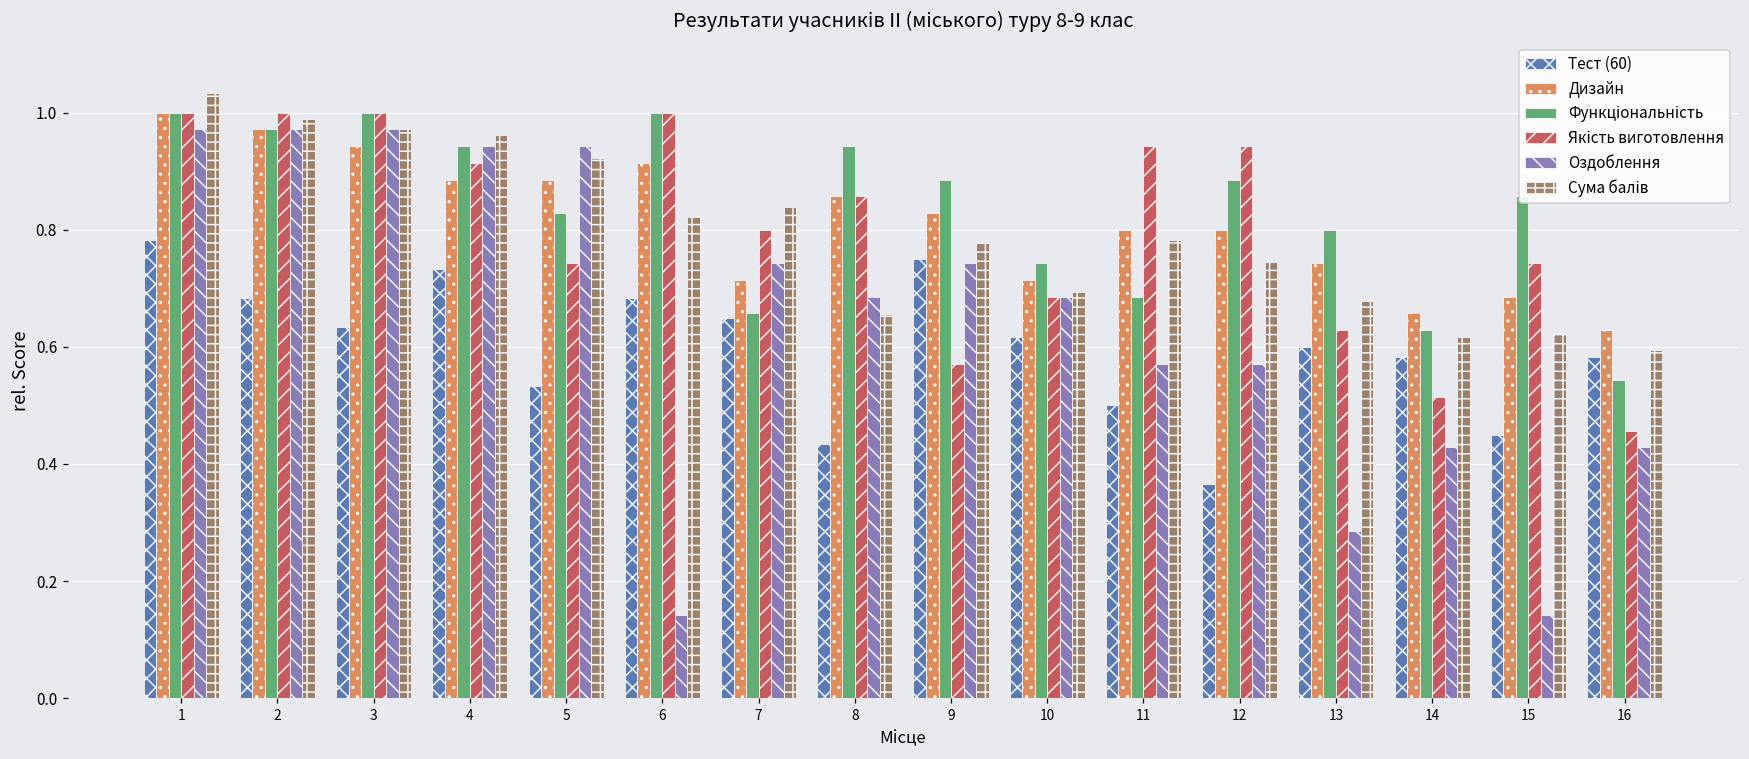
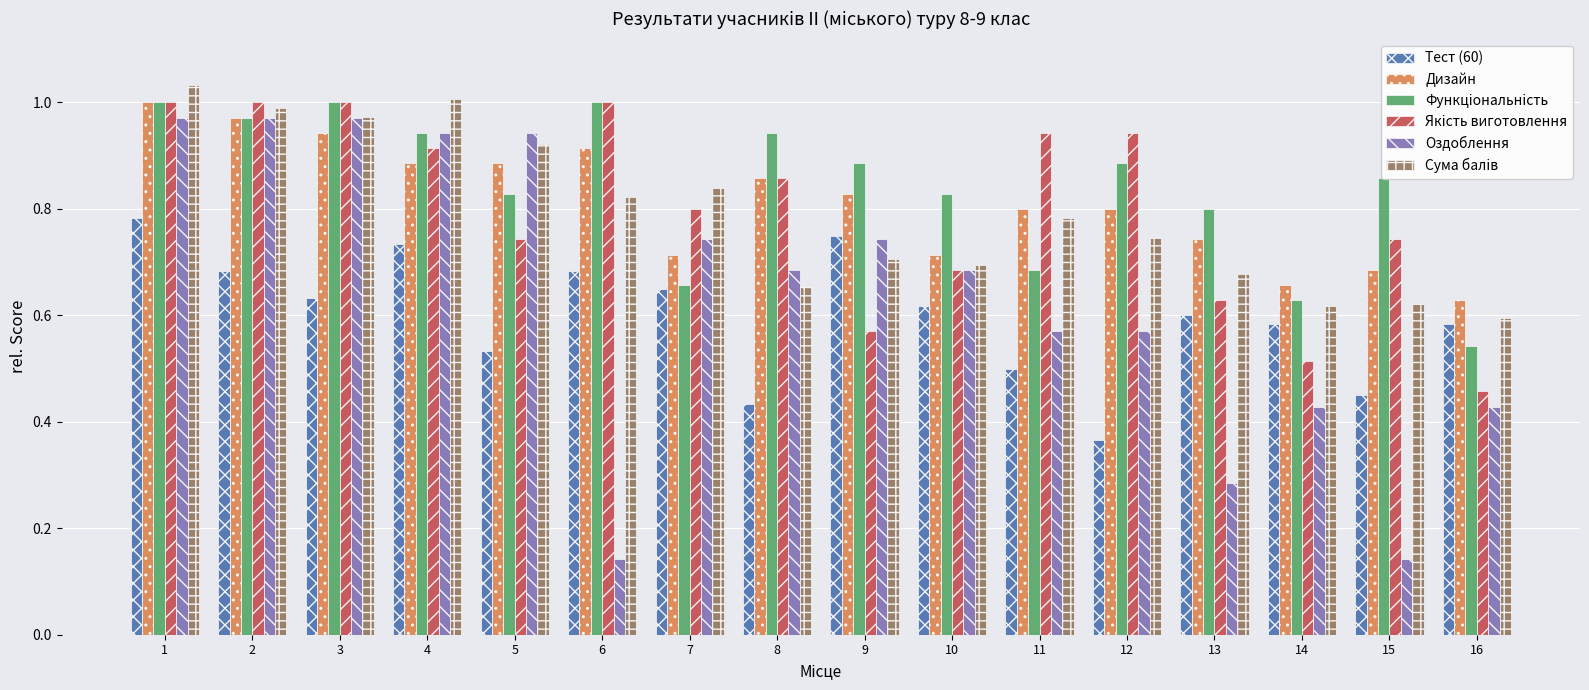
  {
    "Функціональність": {
      "1": 1.00,
      "2": 0.97,
      "3": 1.00,
      "4": 0.94,
      "5": 0.83,
      "6": 1.00,
      "7": 0.66,
      "8": 0.94,
      "9": 0.89,
-     "10": 0.74,
+     "10": 0.83,
      "11": 0.69,
      "12": 0.89,
      "13": 0.80,
      "14": 0.63,
      "16": 0.54
    },
    "Сума балів": {
      "1": 1.03,
      "2": 0.99,
      "3": 0.97,
-     "4": 0.96,
+     "4": 1.01,
      "5": 0.92,
      "6": 0.82,
      "7": 0.84,
      "8": 0.66,
-     "9": 0.78,
+     "9": 0.71,
      "10": 0.69,
      "11": 0.78,
      "12": 0.74,
      "13": 0.68,
      "14": 0.62,
      "15": 0.62,
      "16": 0.59
    }
  }
